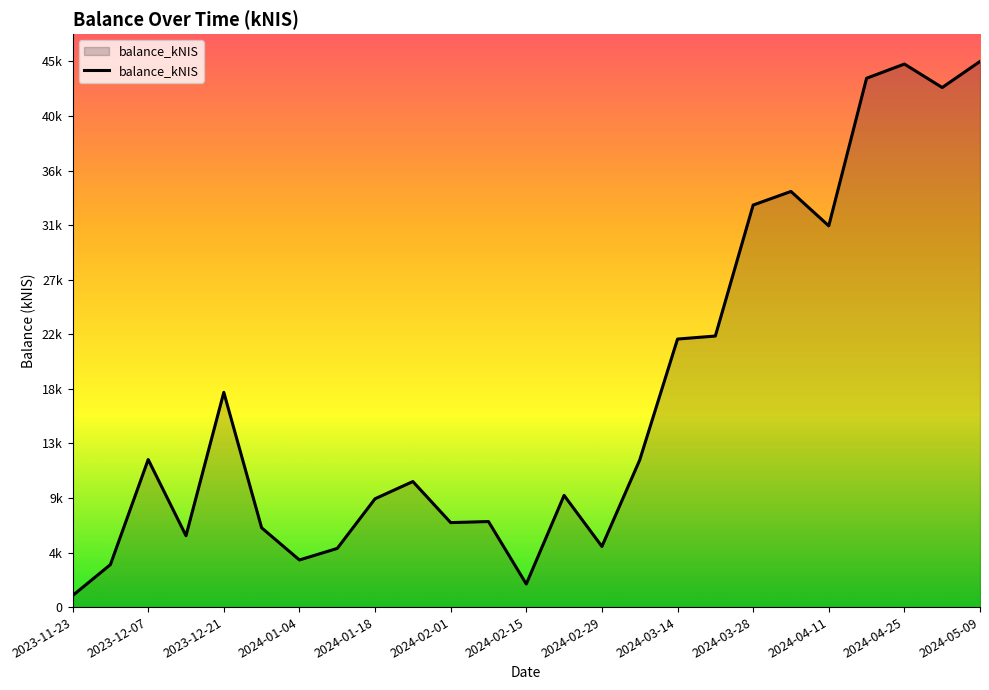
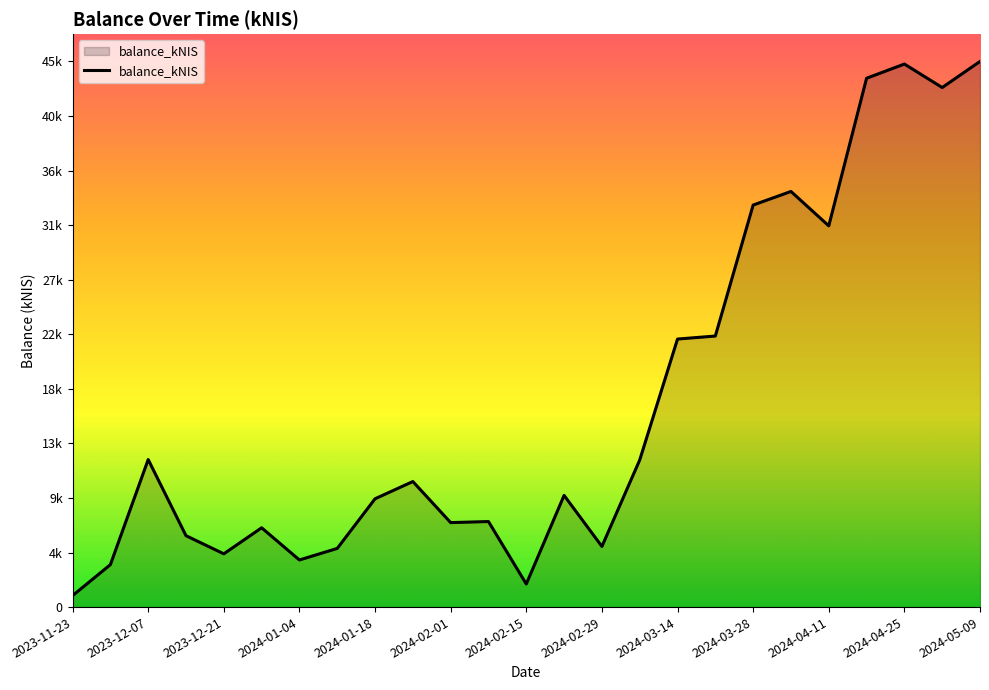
  {
    "2023-11-23": 900,
    "2023-12-07": 12100,
-   "2023-12-21": 17600,
+   "2023-12-21": 4400,
    "2024-01-04": 3900,
    "2024-01-18": 8900,
    "2024-02-01": 6900,
    "2024-02-15": 1900,
    "2024-02-29": 5000,
    "2024-03-14": 21900,
    "2024-03-28": 32900,
    "2024-04-11": 31200,
    "2024-04-25": 44500,
    "2024-05-09": 44700
  }
